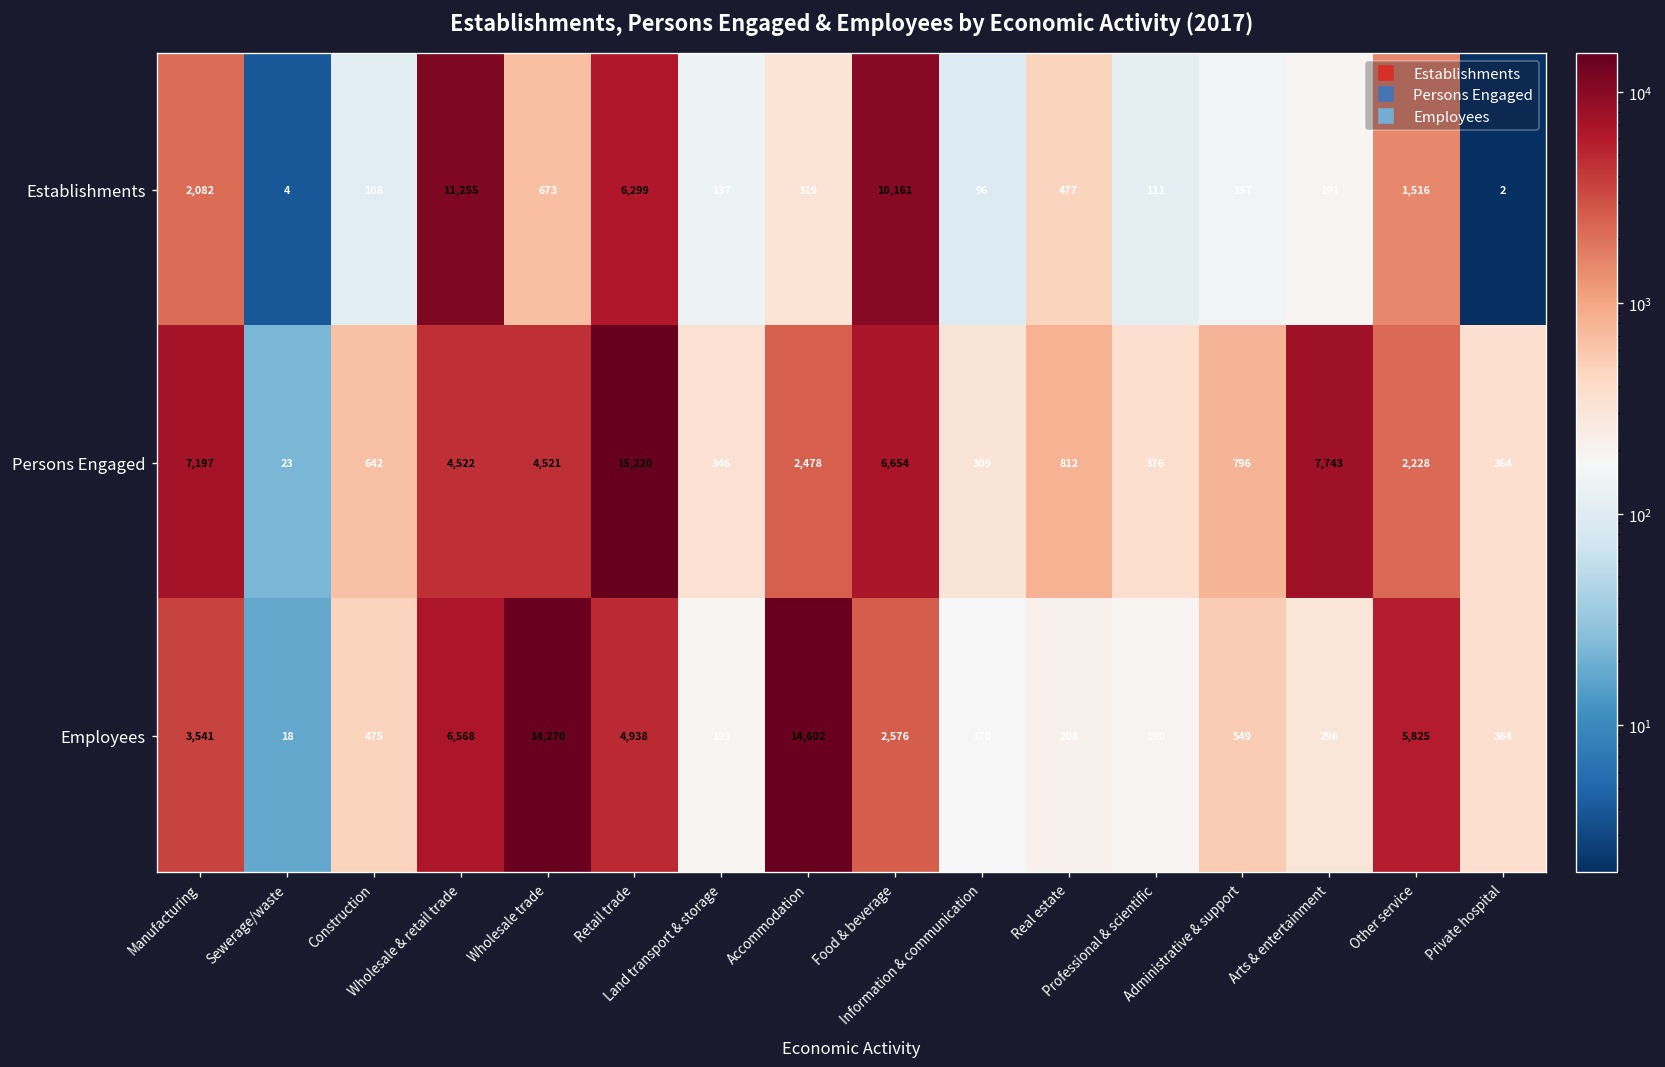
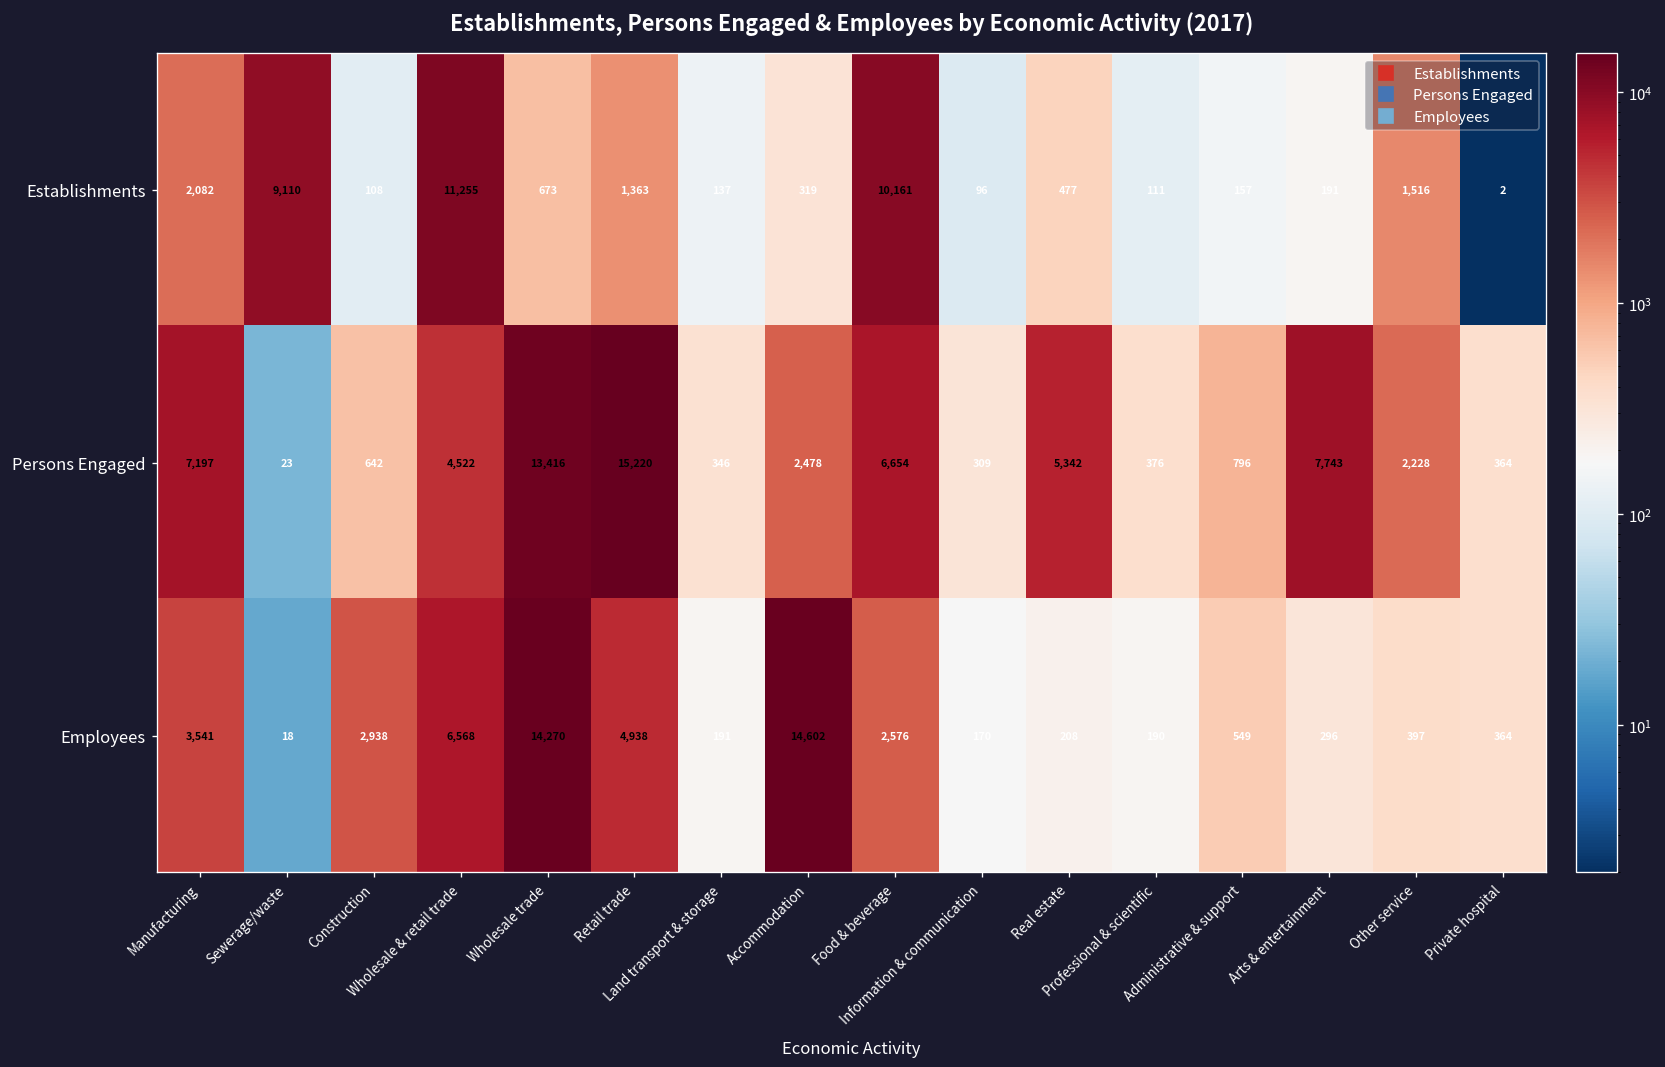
  {
    "Establishments": {
      "Manufacturing": "2,082",
-     "Sewerage/waste": "4",
+     "Sewerage/waste": "9,110",
      "Wholesale & retail trade": "11,255",
      "Wholesale trade": "673",
-     "Retail trade": "6,299",
+     "Retail trade": "1,363",
      "Food & beverage": "10,161",
      "Real estate": "477",
      "Other service": "1,516",
      "Private hospital": "2"
    },
    "Persons Engaged": {
      "Manufacturing": "7,197",
      "Sewerage/waste": "23",
      "Construction": "642",
      "Wholesale & retail trade": "4,522",
-     "Wholesale trade": "4,521",
+     "Wholesale trade": "13,416",
      "Retail trade": "15,220",
      "Accommodation": "2,478",
      "Food & beverage": "6,654",
-     "Real estate": "812",
+     "Real estate": "5,342",
      "Professional & scientific": "376",
      "Administrative & support": "796",
      "Arts & entertainment": "7,743",
      "Other service": "2,228",
      "Private hospital": "364"
    },
    "Employees": {
      "Manufacturing": "3,541",
      "Sewerage/waste": "18",
-     "Construction": "475",
+     "Construction": "2,938",
      "Wholesale & retail trade": "6,568",
      "Wholesale trade": "14,270",
      "Retail trade": "4,938",
      "Accommodation": "14,602",
      "Food & beverage": "2,576",
      "Administrative & support": "549",
-     "Other service": "5,825",
+     "Other service": "397",
      "Private hospital": "364"
    }
  }
